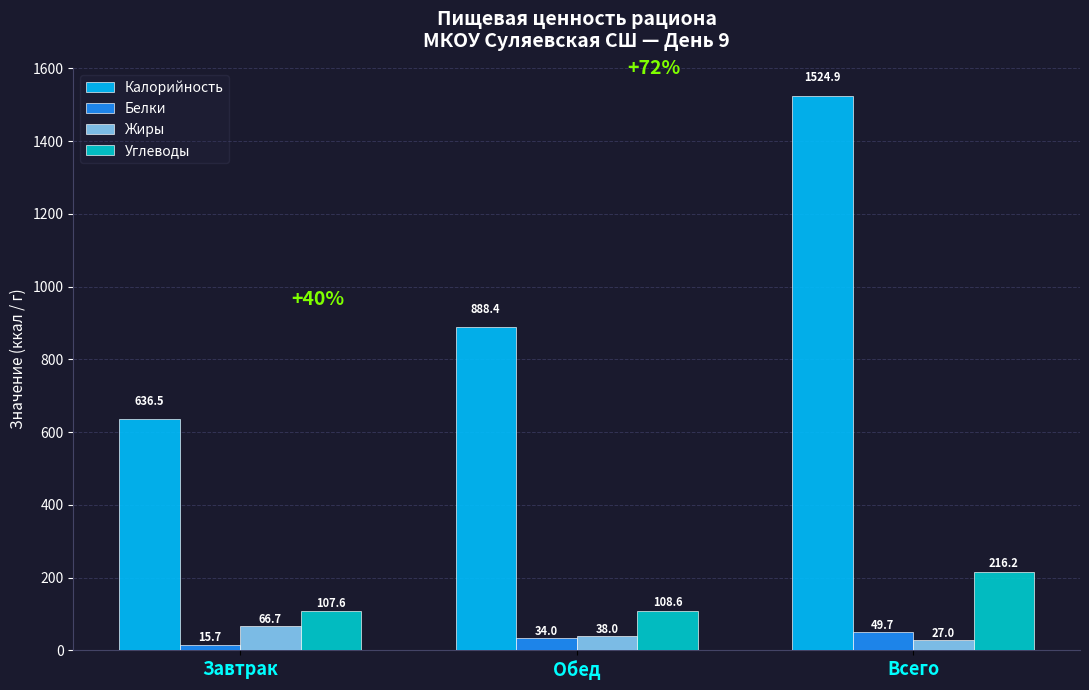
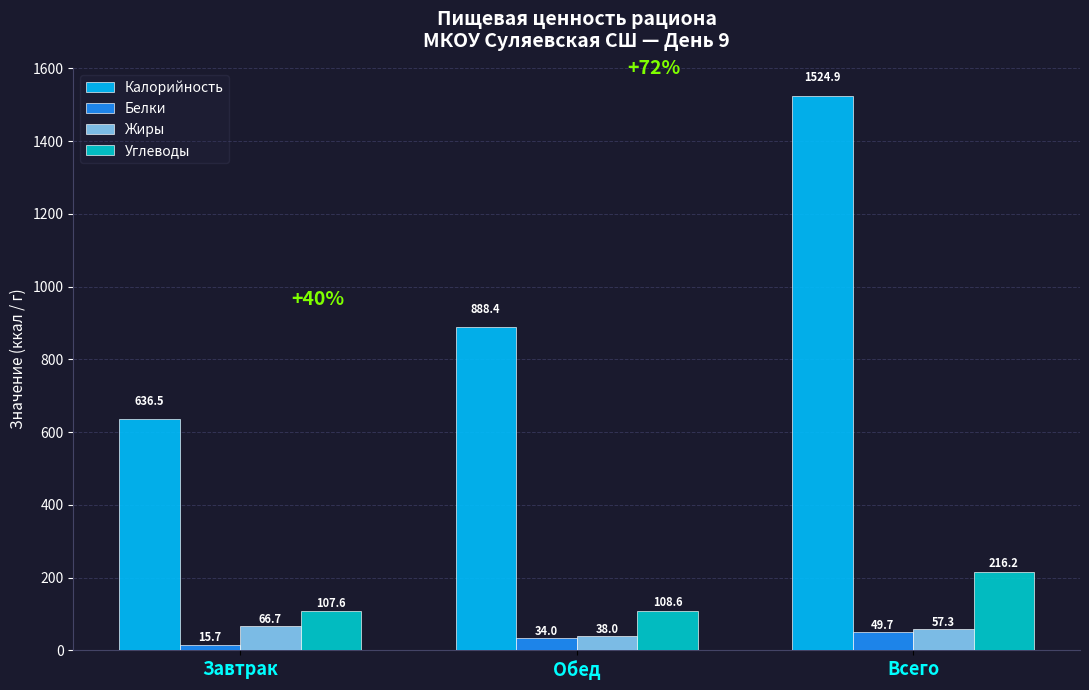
  {
    "Жиры": {
      "Завтрак": 66.7,
      "Обед": 38.0,
-     "Всего": 27.0
+     "Всего": 57.3
    }
  }
